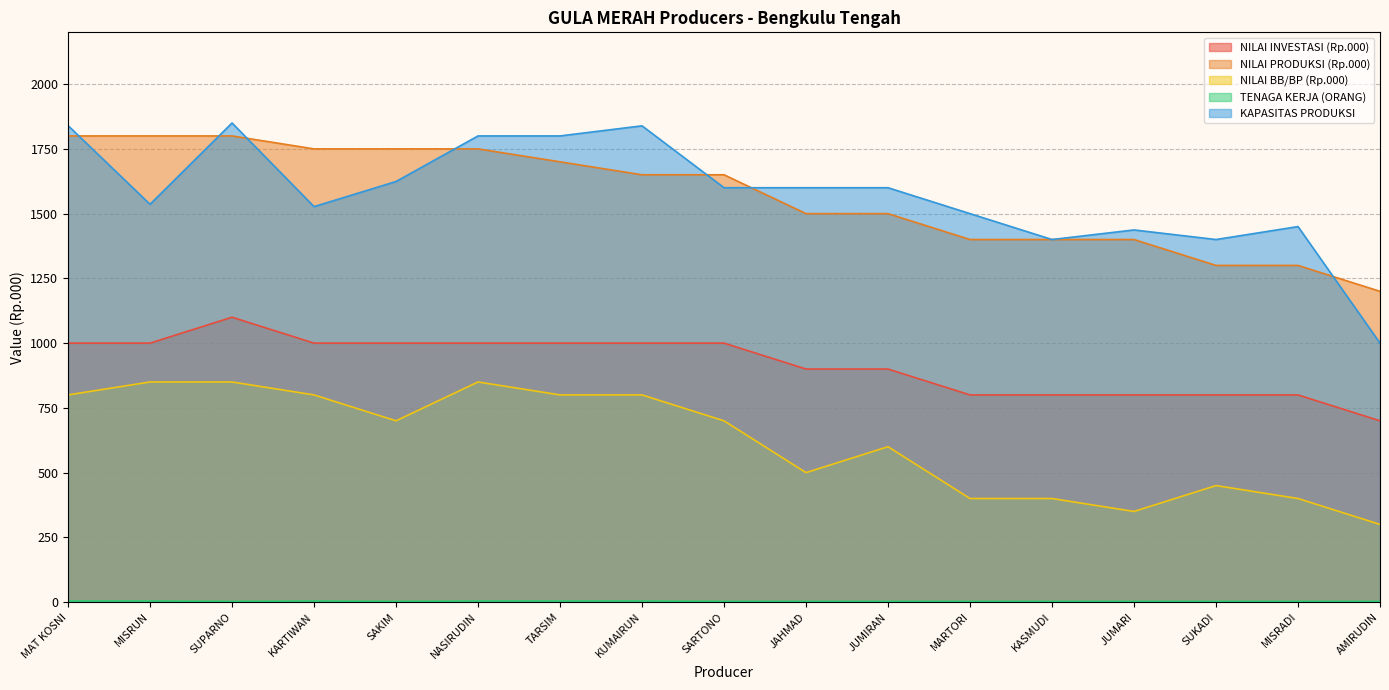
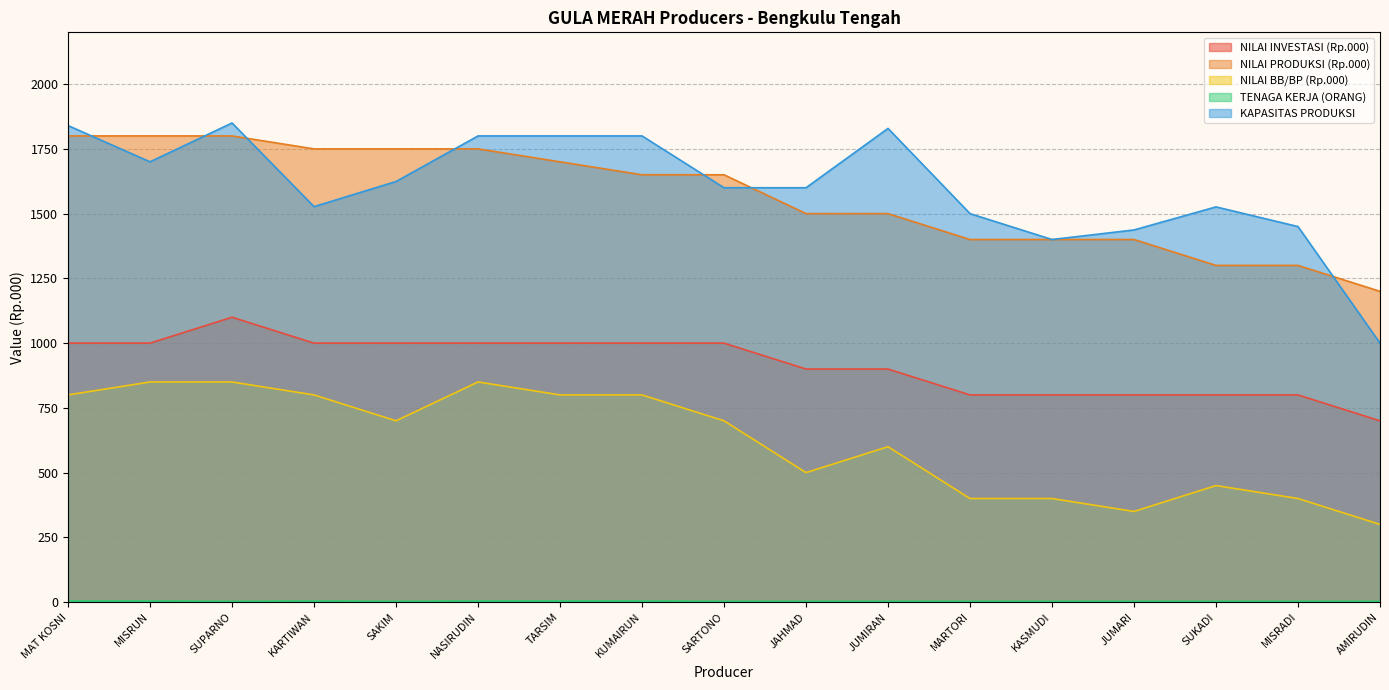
  {
    "TENAGA KERJA (ORANG)": {
      "MAT KOSNI": 0,
      "MISRUN": 0,
      "SUPARNO": 0,
      "KARTIWAN": 0,
      "SAKIM": 0,
      "NASIRUDIN": 0,
      "TARSIM": 0,
      "KUMAIRUN": 0,
      "SARTONO": 0,
      "JAHMAD": 0,
      "JUMIRAN": 0,
      "MARTORI": 0,
      "KASMUDI": 0,
      "JUMARI": 0,
      "SUKADI": 0,
      "MISRADI": 0,
      "AMIRUDIN": 0
    },
    "KAPASITAS PRODUKSI": {
      "MAT KOSNI": 1840,
-     "MISRUN": 1540,
+     "MISRUN": 1700,
      "SUPARNO": 1850,
      "KARTIWAN": 1530,
      "SAKIM": 1620,
      "NASIRUDIN": 1800,
      "TARSIM": 1800,
-     "KUMAIRUN": 1840,
+     "KUMAIRUN": 1800,
      "SARTONO": 1600,
      "JAHMAD": 1600,
-     "JUMIRAN": 1600,
+     "JUMIRAN": 1830,
      "MARTORI": 1500,
      "JUMARI": 1440,
-     "SUKADI": 1400,
+     "SUKADI": 1530,
      "MISRADI": 1450,
      "AMIRUDIN": 1000
    }
  }
